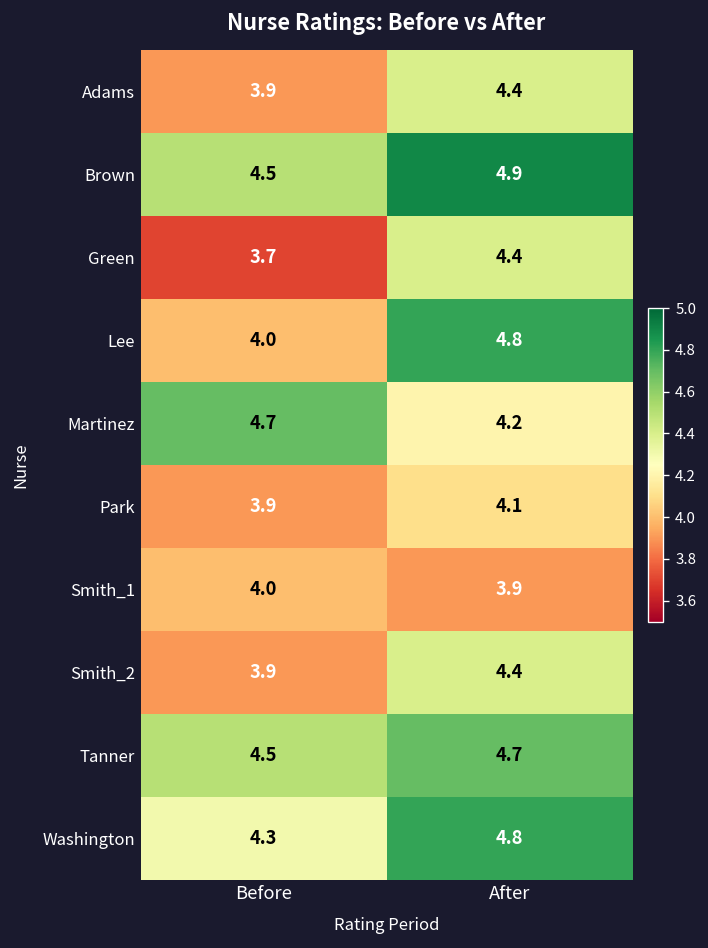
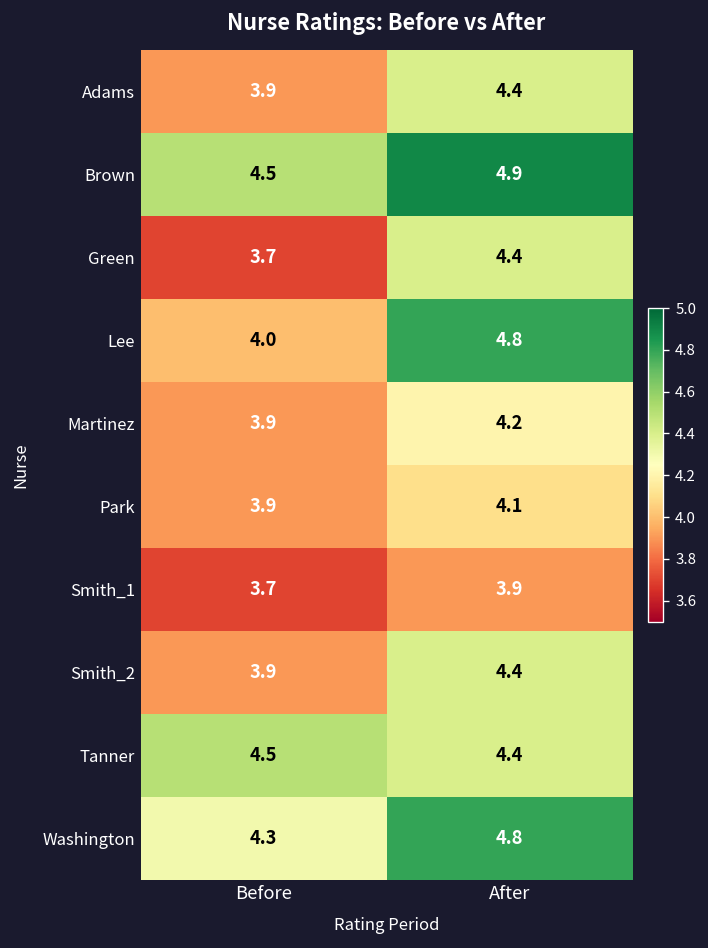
  {
    "Adams": {
      "Before": 3.9,
      "After": 4.4
    },
    "Brown": {
      "Before": 4.5,
      "After": 4.9
    },
    "Green": {
      "Before": 3.7,
      "After": 4.4
    },
    "Lee": {
      "Before": 4.0,
      "After": 4.8
    },
    "Martinez": {
-     "Before": 4.7,
+     "Before": 3.9,
      "After": 4.2
    },
    "Park": {
      "Before": 3.9,
      "After": 4.1
    },
    "Smith_1": {
-     "Before": 4.0,
+     "Before": 3.7,
      "After": 3.9
    },
    "Smith_2": {
      "Before": 3.9,
      "After": 4.4
    },
    "Tanner": {
      "Before": 4.5,
-     "After": 4.7
+     "After": 4.4
    },
    "Washington": {
      "Before": 4.3,
      "After": 4.8
    }
  }
